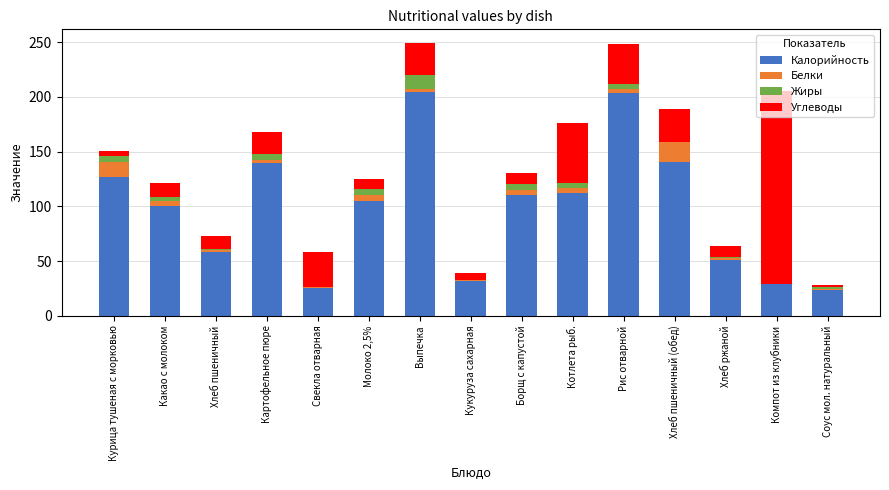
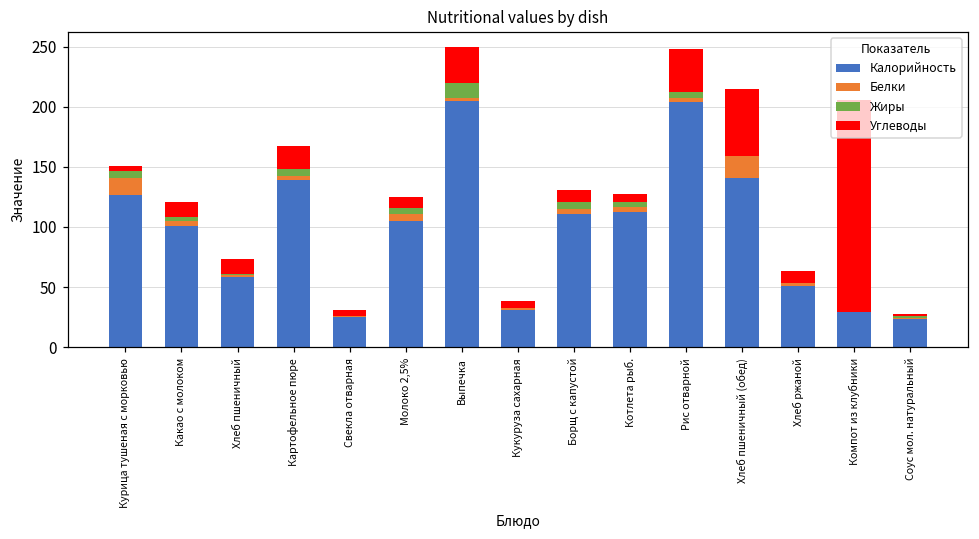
  {
    "Калорийность": {
      "Курица тушеная с морковью": 126,
      "Какао с молоком": 100,
      "Хлеб пшеничный": 59,
      "Картофельное пюре": 139,
      "Свекла отварная": 25,
      "Молоко 2,5%": 105,
      "Выпечка": 205,
      "Кукуруза сахарная": 31,
      "Борщ с капустой": 110,
      "Котлета рыб.": 112,
      "Рис отварной": 204,
      "Хлеб пшеничный (обед)": 141,
      "Хлеб ржаной": 51,
      "Компот из клубники": 29,
      "Соус мол. натуральный": 24
    },
    "Белки": {
      "Курица тушеная с морковью": 14,
      "Какао с молоком": 5,
      "Картофельное пюре": 3,
      "Молоко 2,5%": 6,
      "Борщ с капустой": 5,
      "Котлета рыб.": 5,
      "Рис отварной": 4,
      "Хлеб пшеничный (обед)": 18
    },
    "Жиры": {
      "Курица тушеная с морковью": 6,
      "Какао с молоком": 4,
      "Картофельное пюре": 5,
      "Молоко 2,5%": 5,
      "Выпечка": 13,
      "Борщ с капустой": 6,
      "Котлета рыб.": 4,
      "Рис отварной": 5,
      "Компот из клубники": 0
    },
    "Углеводы": {
      "Курица тушеная с морковью": 4,
      "Какао с молоком": 13,
      "Хлеб пшеничный": 12,
      "Картофельное пюре": 20,
-     "Свекла отварная": 32,
+     "Свекла отварная": 5,
      "Молоко 2,5%": 9,
      "Выпечка": 30,
      "Кукуруза сахарная": 6,
      "Борщ с капустой": 10,
-     "Котлета рыб.": 55,
+     "Котлета рыб.": 6,
      "Рис отварной": 36,
-     "Хлеб пшеничный (обед)": 30,
+     "Хлеб пшеничный (обед)": 56,
      "Хлеб ржаной": 10
    }
  }
